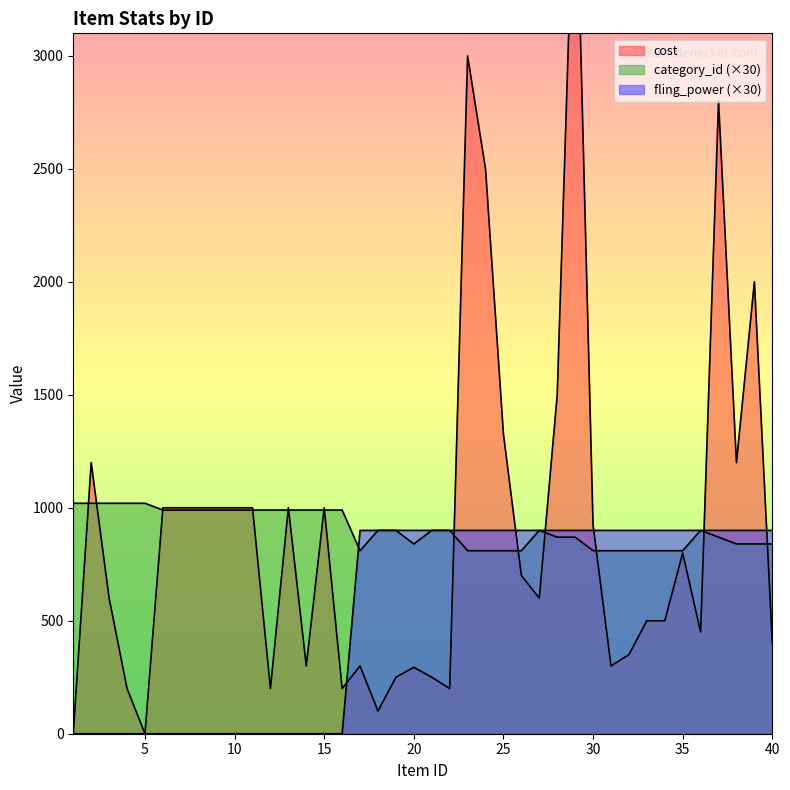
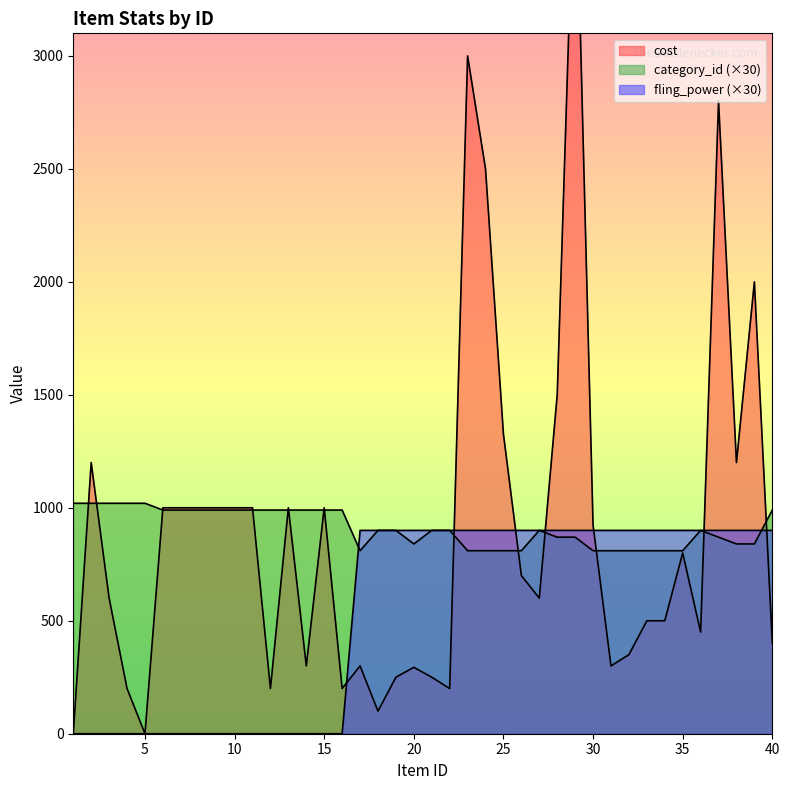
  {
    "cost": {
      "20": 290,
      "25": 1330,
      "30": 920,
      "40": 400
    },
    "category_id (×30)": {
      "5": 1020,
      "20": 840,
      "25": 810,
      "30": 810,
-     "40": 840
+     "40": 990
    },
    "fling_power (×30)": {
      "10": 0,
      "15": 0,
      "20": 900,
      "25": 900,
      "30": 900,
      "35": 900,
      "40": 900
    }
  }
